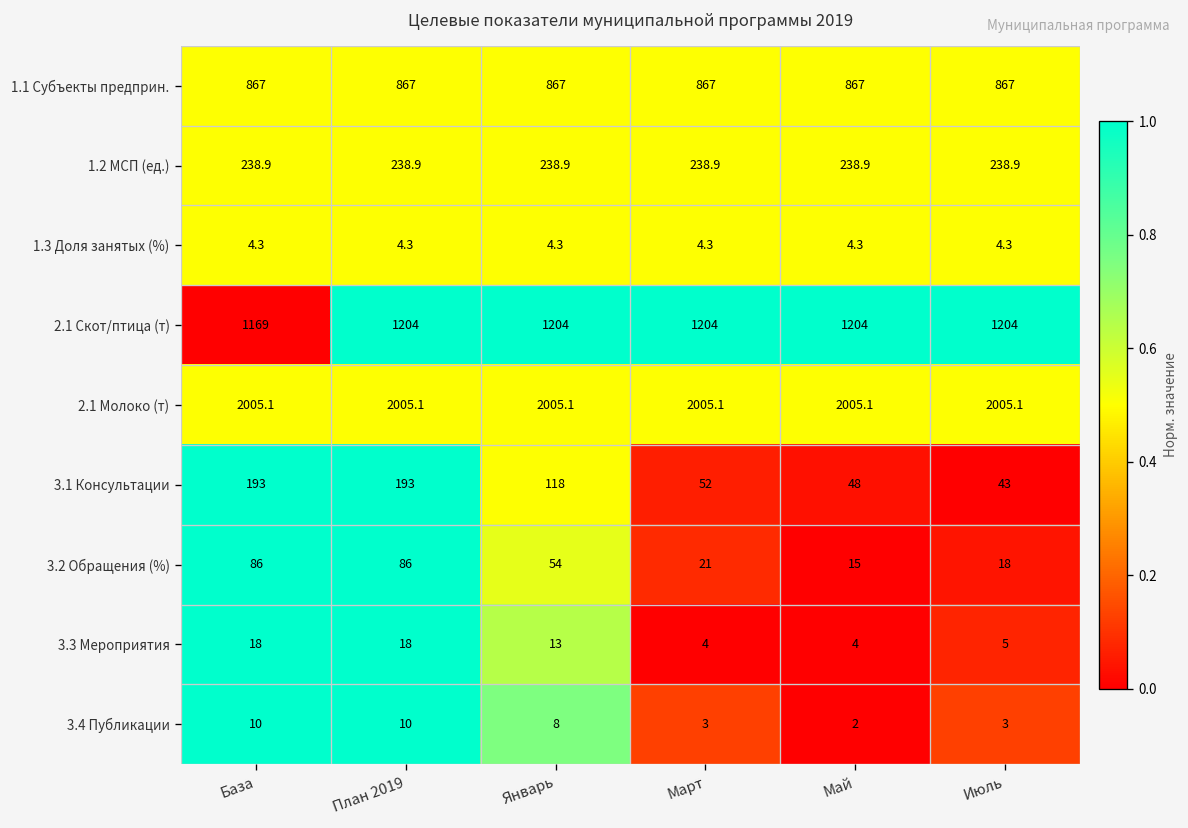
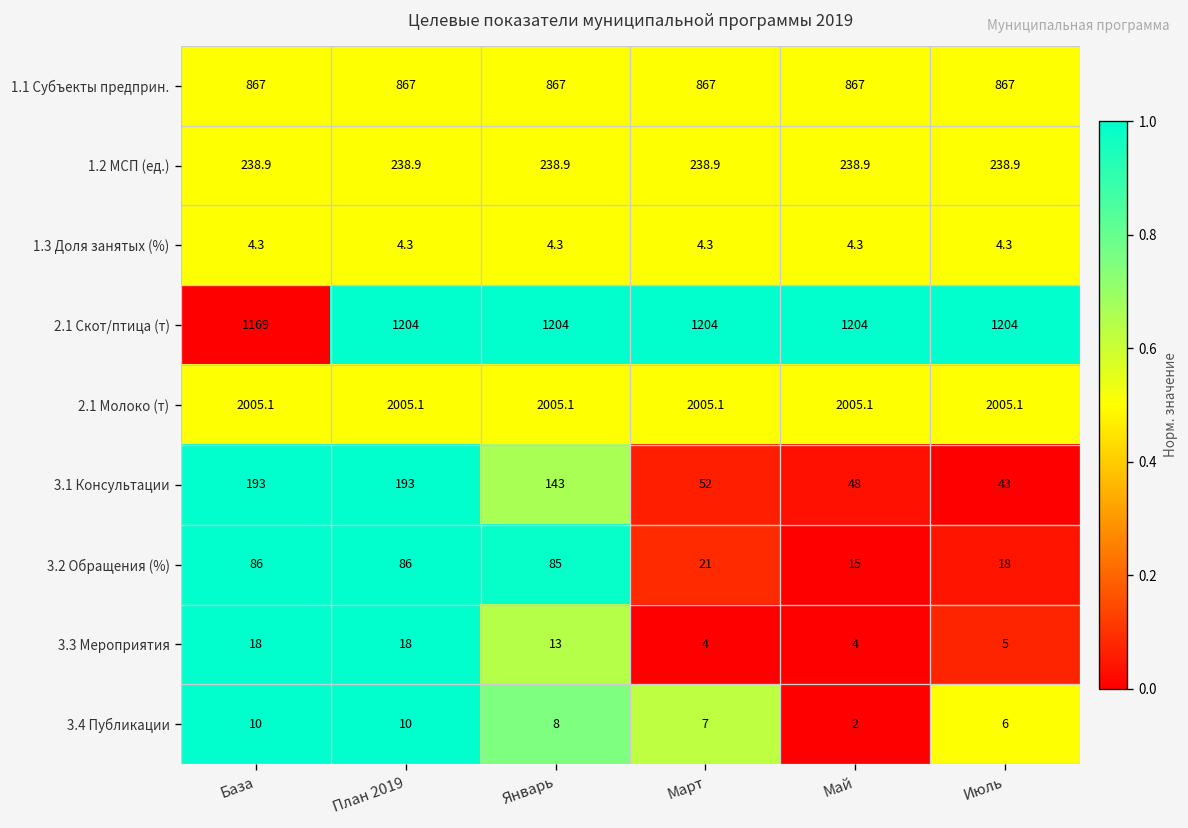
  {
    "1.1 Субъекты предприн.": {
      "База": 867,
      "План 2019": 867,
      "Январь": 867,
      "Март": 867,
      "Май": 867,
      "Июль": 867
    },
    "1.2 МСП (ед.)": {
      "База": 238.9,
      "План 2019": 238.9,
      "Январь": 238.9,
      "Март": 238.9,
      "Май": 238.9,
      "Июль": 238.9
    },
    "1.3 Доля занятых (%)": {
      "База": 4.3,
      "План 2019": 4.3,
      "Январь": 4.3,
      "Март": 4.3,
      "Май": 4.3,
      "Июль": 4.3
    },
    "2.1 Скот/птица (т)": {
      "База": 1169,
      "План 2019": 1204,
      "Январь": 1204,
      "Март": 1204,
      "Май": 1204,
      "Июль": 1204
    },
    "2.1 Молоко (т)": {
      "База": 2005.1,
      "План 2019": 2005.1,
      "Январь": 2005.1,
      "Март": 2005.1,
      "Май": 2005.1,
      "Июль": 2005.1
    },
    "3.1 Консультации": {
      "База": 193,
      "План 2019": 193,
-     "Январь": 118,
+     "Январь": 143,
      "Март": 52,
      "Май": 48,
      "Июль": 43
    },
    "3.2 Обращения (%)": {
      "База": 86,
      "План 2019": 86,
-     "Январь": 54,
+     "Январь": 85,
      "Март": 21,
      "Май": 15,
      "Июль": 18
    },
    "3.3 Мероприятия": {
      "База": 18,
      "План 2019": 18,
      "Январь": 13,
      "Март": 4,
      "Май": 4,
      "Июль": 5
    },
    "3.4 Публикации": {
      "База": 10,
      "План 2019": 10,
      "Январь": 8,
-     "Март": 3,
+     "Март": 7,
      "Май": 2,
-     "Июль": 3
+     "Июль": 6
    }
  }
